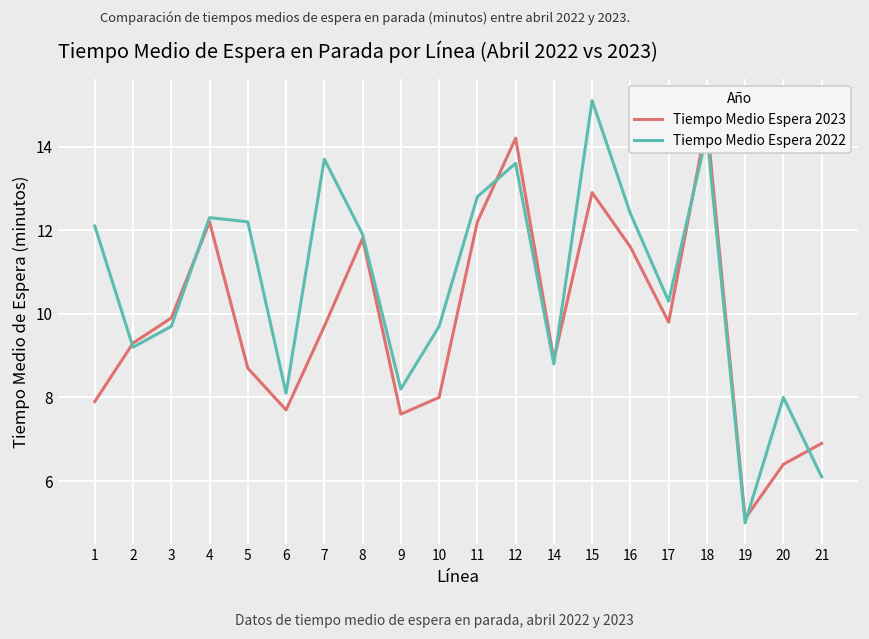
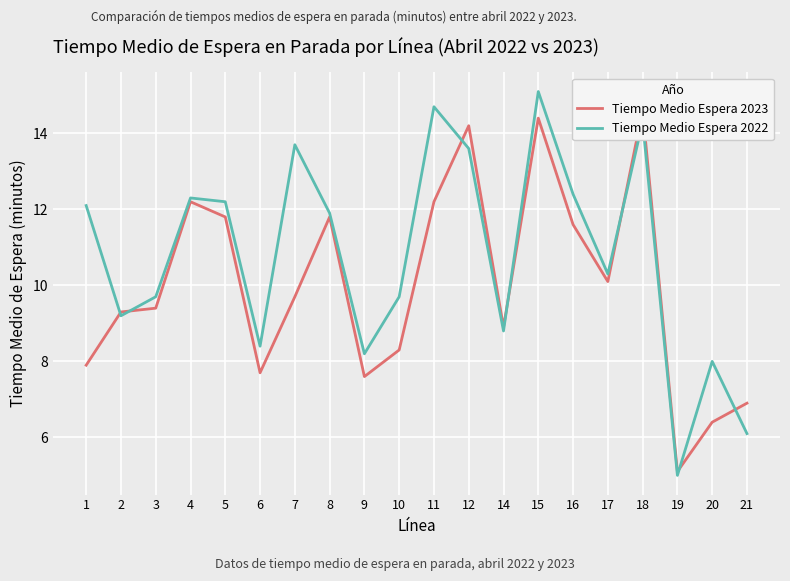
  {
    "Tiempo Medio Espera 2023": {
      "1": 7.9,
      "2": 9.3,
-     "3": 9.9,
+     "3": 9.4,
      "4": 12.2,
-     "5": 8.7,
+     "5": 11.8,
      "6": 7.7,
      "7": 9.7,
      "8": 11.8,
      "9": 7.6,
-     "10": 8.0,
+     "10": 8.3,
      "11": 12.2,
      "12": 14.2,
      "14": 8.9,
-     "15": 12.9,
+     "15": 14.4,
      "16": 11.6,
-     "17": 9.8,
+     "17": 10.1,
      "19": 5.1,
      "20": 6.4,
      "21": 6.9
    },
    "Tiempo Medio Espera 2022": {
      "1": 12.1,
      "2": 9.2,
      "3": 9.7,
      "4": 12.3,
      "5": 12.2,
-     "6": 8.1,
+     "6": 8.4,
      "7": 13.7,
      "8": 11.9,
      "9": 8.2,
      "10": 9.7,
-     "11": 12.8,
+     "11": 14.7,
      "12": 13.6,
      "14": 8.8,
      "15": 15.1,
      "16": 12.4,
      "17": 10.3,
      "19": 5.0,
      "20": 8.0,
      "21": 6.1
    }
  }
